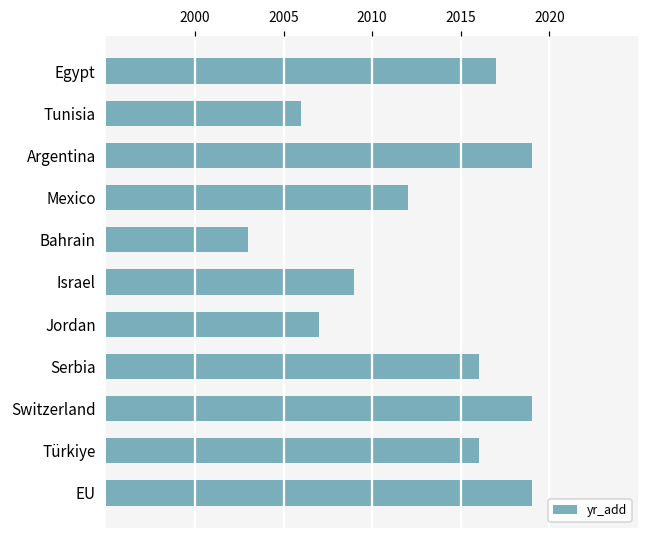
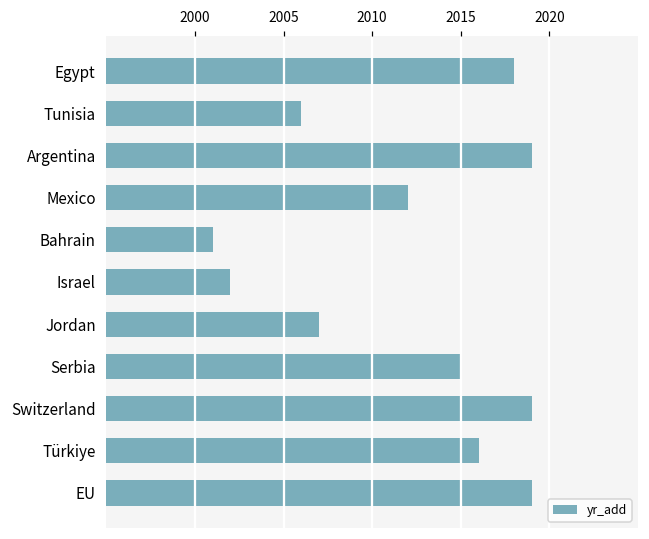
  {
-   "Egypt": 2017,
+   "Egypt": 2018,
    "Tunisia": 2006,
    "Argentina": 2019,
    "Mexico": 2012,
-   "Bahrain": 2003,
-   "Israel": 2009,
+   "Bahrain": 2001,
+   "Israel": 2002,
    "Jordan": 2007,
-   "Serbia": 2016,
+   "Serbia": 2015,
    "Switzerland": 2019,
    "Türkiye": 2016,
    "EU": 2019
  }
